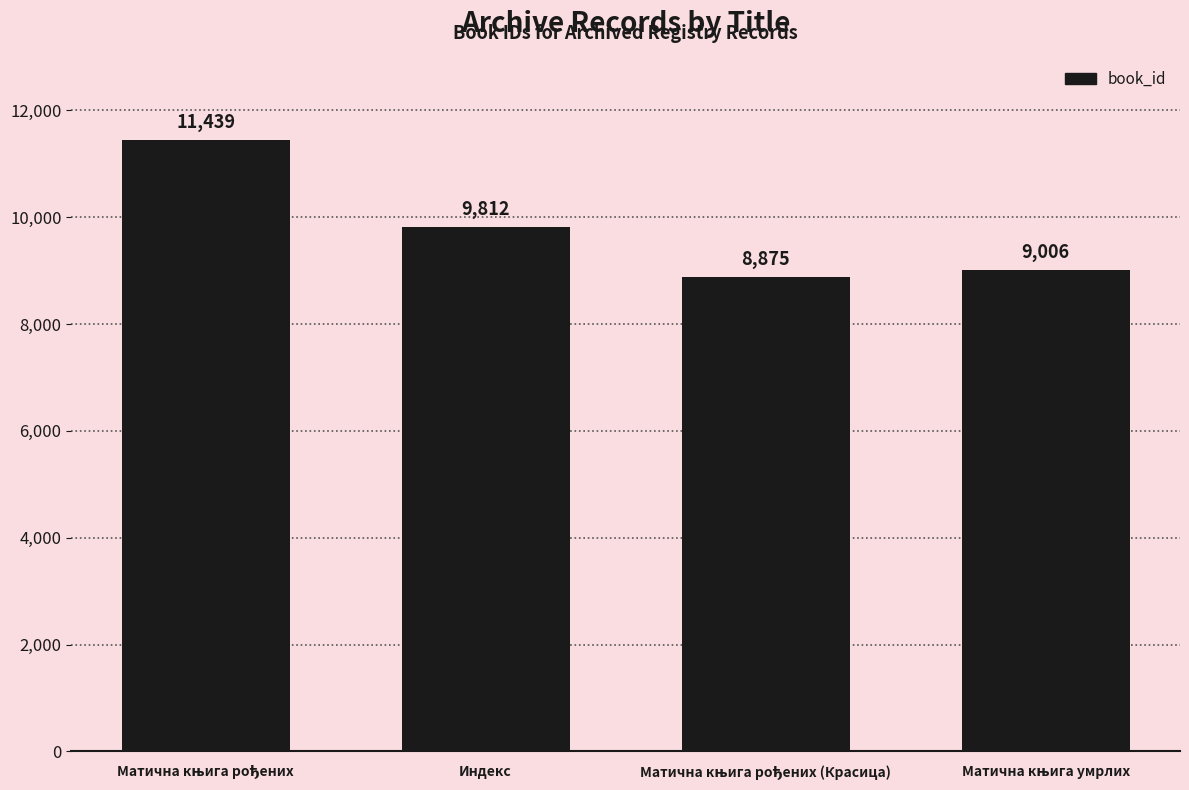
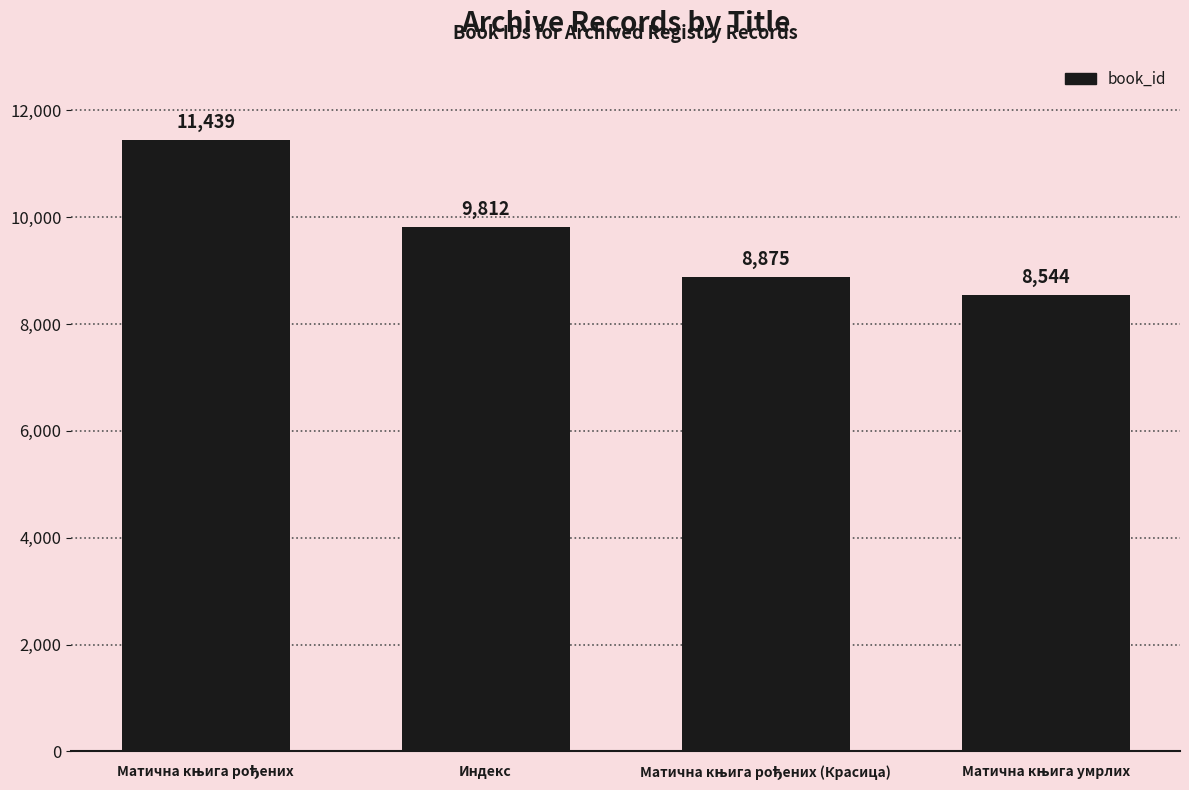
  {
    "Матична књига рођених": "11,439",
    "Индекс": "9,812",
    "Матична књига рођених (Красица)": "8,875",
-   "Матична књига умрлих": "9,006"
+   "Матична књига умрлих": "8,544"
  }
